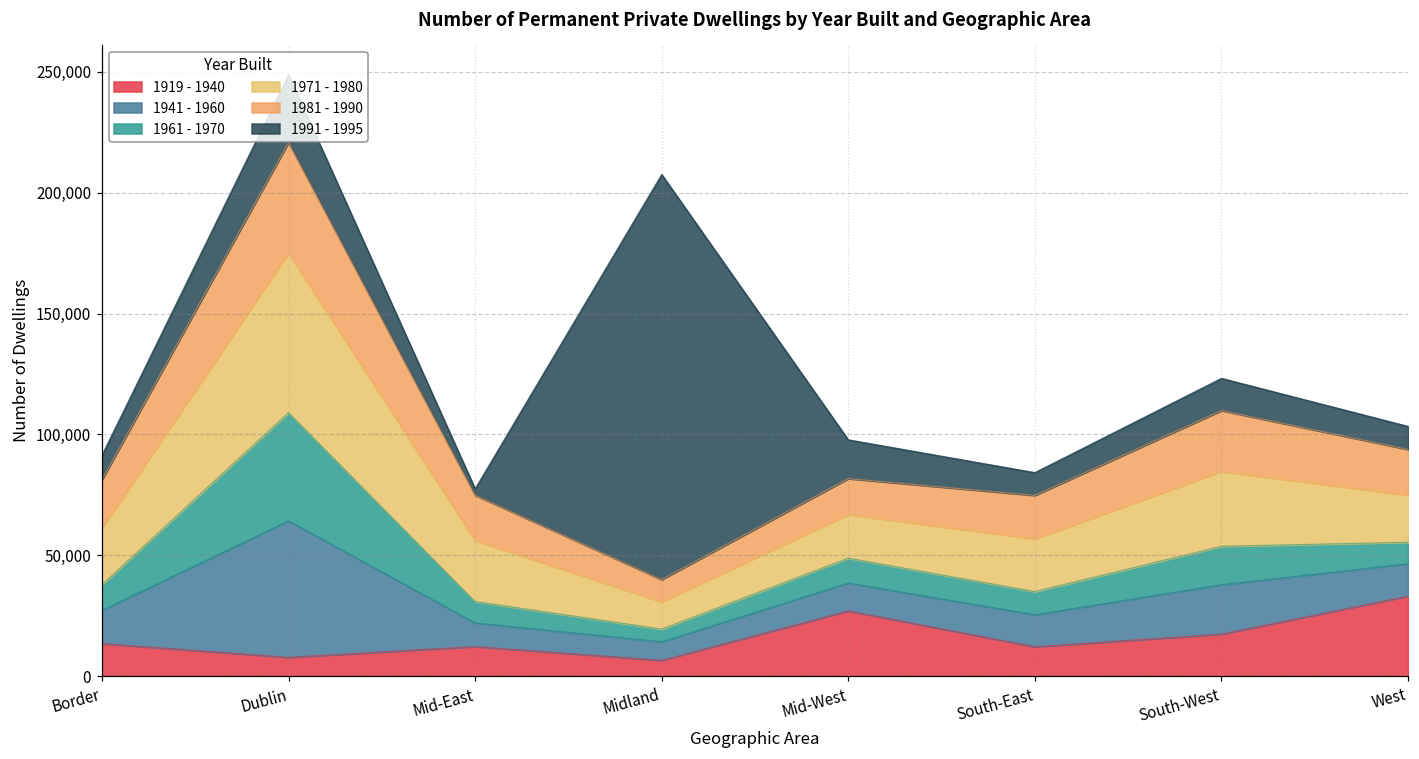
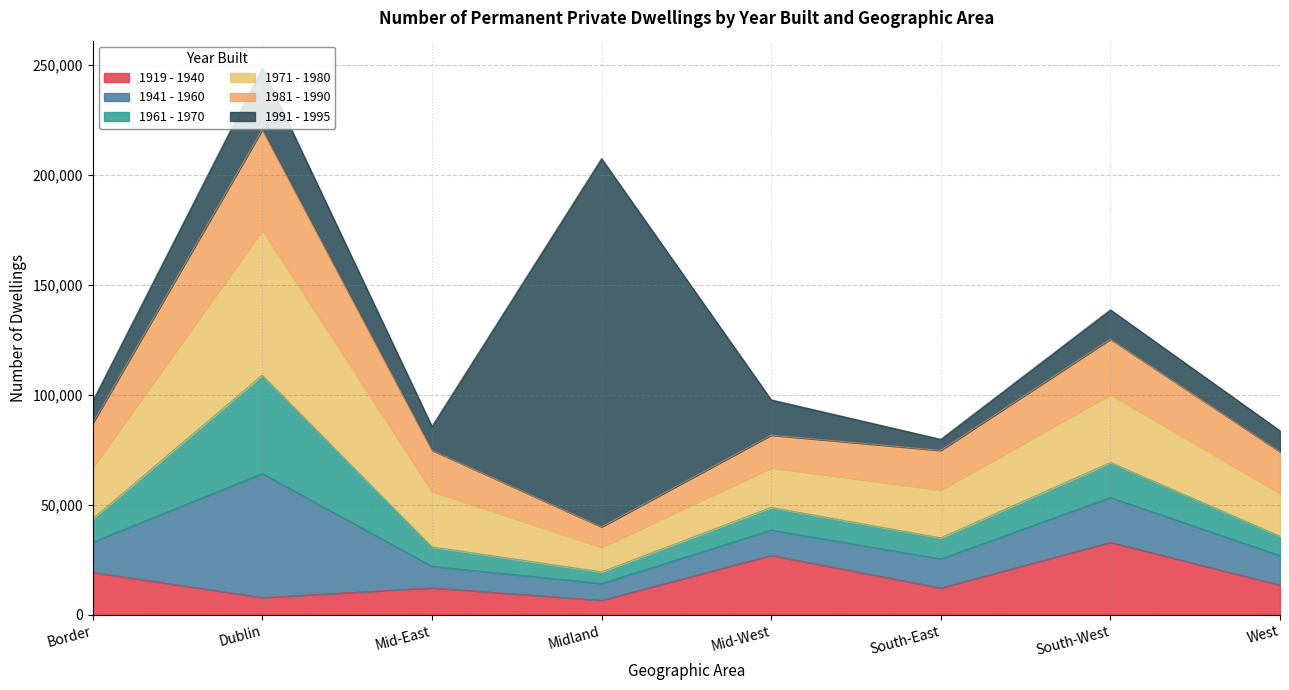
  {
    "1919 - 1940": {
-     "Border": "13,000",
+     "Border": "19,000",
      "Dublin": "8,000",
      "Mid-East": "12,000",
      "Midland": "7,000",
      "Mid-West": "27,000",
      "South-East": "12,000",
-     "South-West": "17,000",
-     "West": "33,000"
+     "South-West": "33,000",
+     "West": "13,000"
    },
    "1991 - 1995": {
      "Border": "10,000",
-     "Mid-East": "3,000",
+     "Mid-East": "11,000",
      "Midland": "168,000",
      "Mid-West": "16,000",
-     "South-East": "9,000",
+     "South-East": "5,000",
      "South-West": "13,000",
      "West": "10,000"
    }
  }
